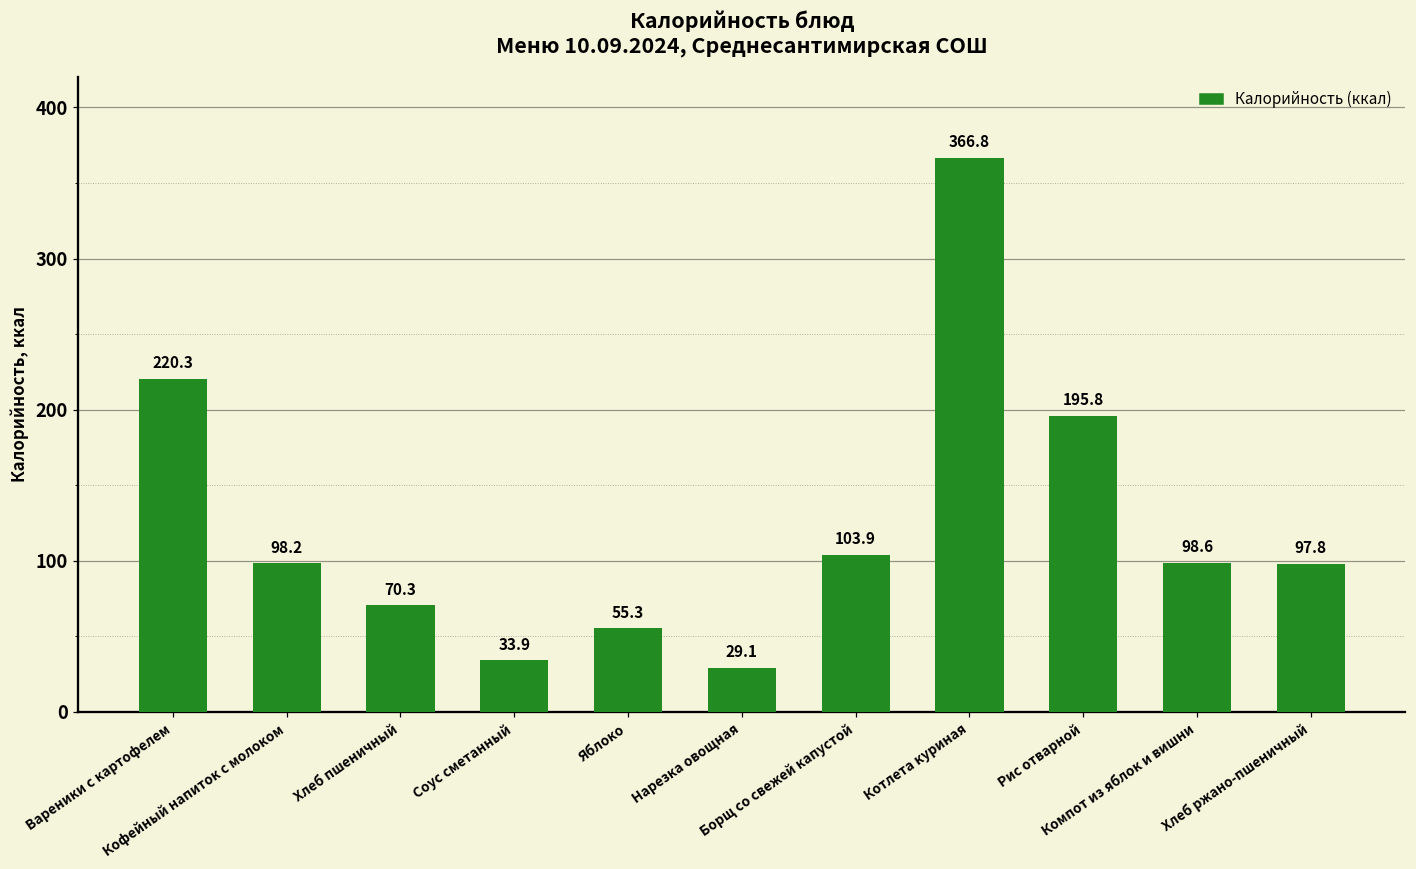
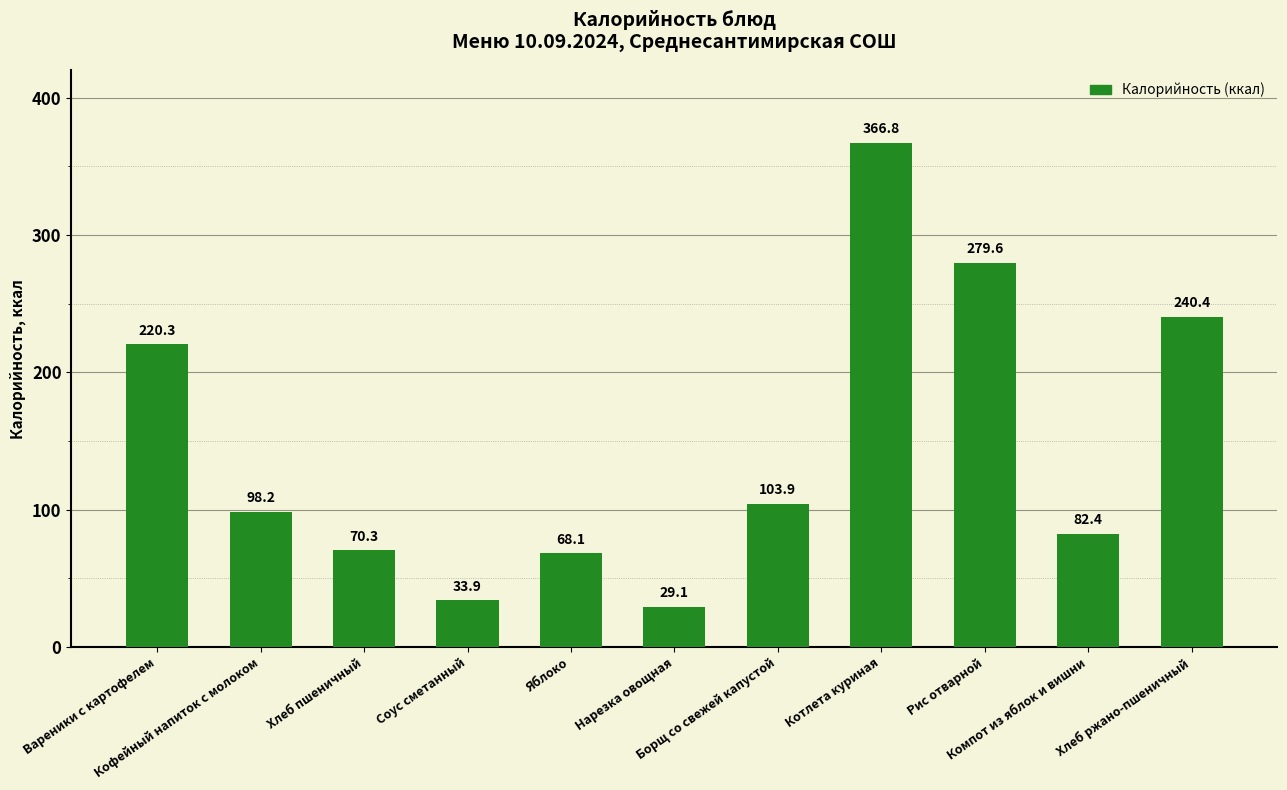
  {
    "Вареники с картофелем": 220.3,
    "Кофейный напиток с молоком": 98.2,
    "Хлеб пшеничный": 70.3,
    "Соус сметанный": 33.9,
-   "Яблоко": 55.3,
+   "Яблоко": 68.1,
    "Нарезка овощная": 29.1,
    "Борщ со свежей капустой": 103.9,
    "Котлета куриная": 366.8,
-   "Рис отварной": 195.8,
-   "Компот из яблок и вишни": 98.6,
-   "Хлеб ржано-пшеничный": 97.8
+   "Рис отварной": 279.6,
+   "Компот из яблок и вишни": 82.4,
+   "Хлеб ржано-пшеничный": 240.4
  }
